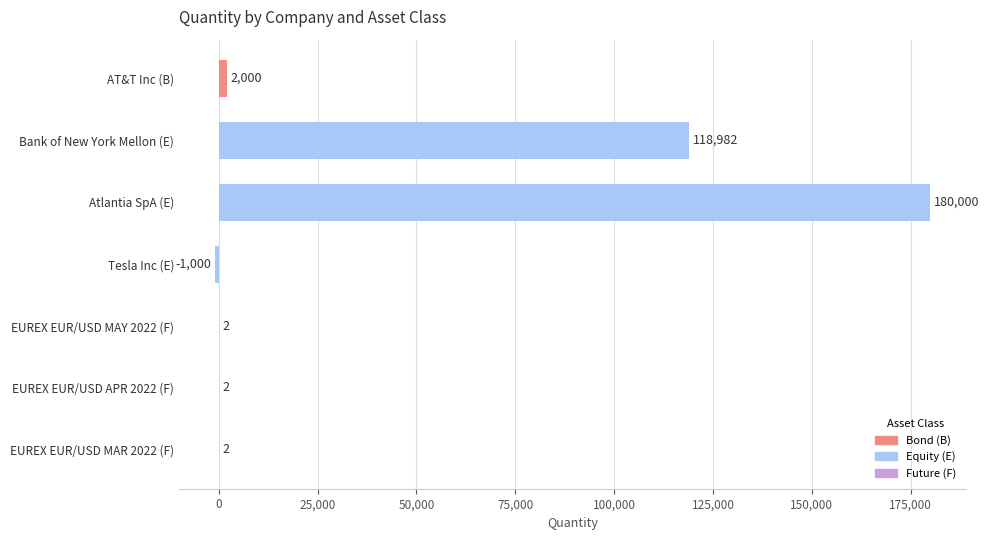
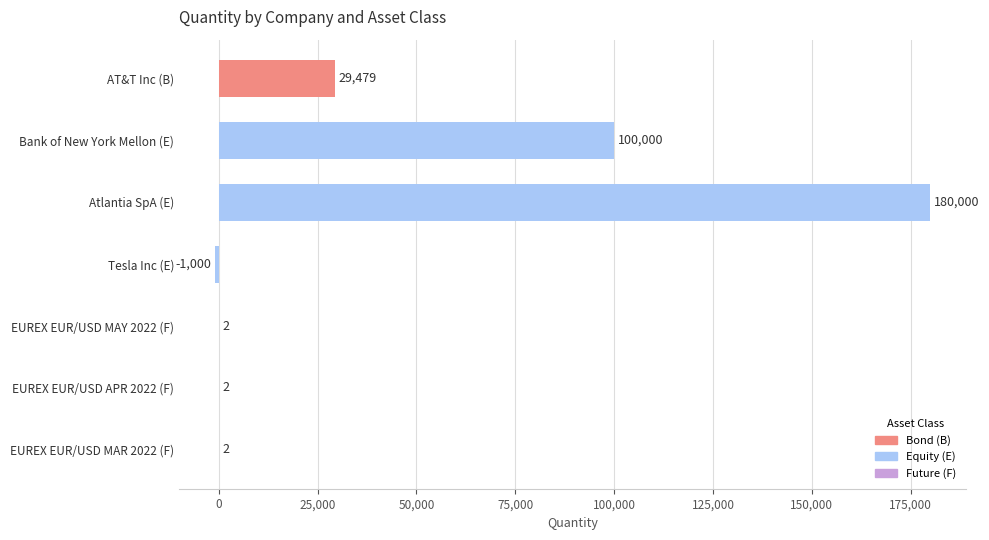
  {
-   "AT&T Inc (B)": "2,000",
-   "Bank of New York Mellon (E)": "118,982",
+   "AT&T Inc (B)": "29,479",
+   "Bank of New York Mellon (E)": "100,000",
    "Atlantia SpA (E)": "180,000",
    "Tesla Inc (E)": "-1,000",
    "EUREX EUR/USD MAY 2022 (F)": "2",
    "EUREX EUR/USD APR 2022 (F)": "2",
    "EUREX EUR/USD MAR 2022 (F)": "2"
  }
